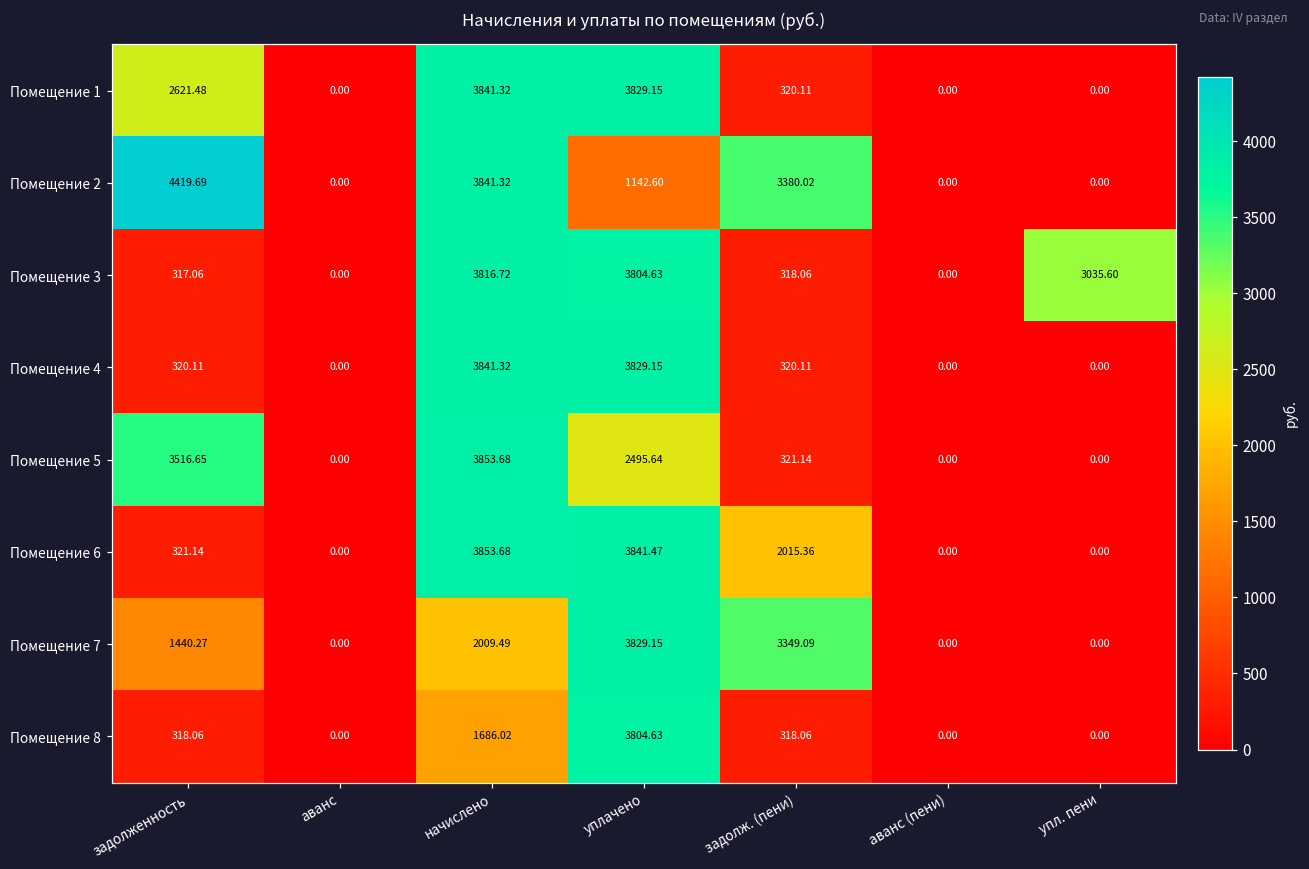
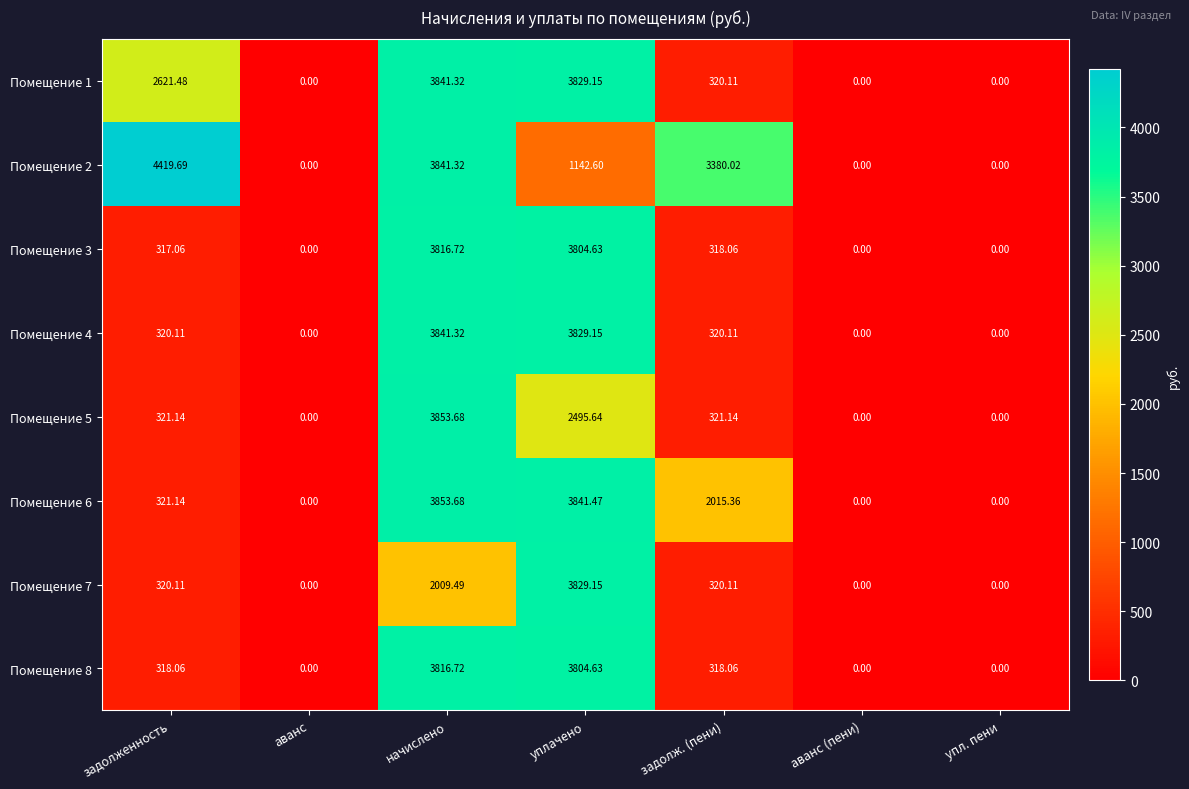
  {
    "Помещение 1": {
      "задолженность": 2621.48,
      "аванс": 0.00,
      "начислено": 3841.32,
      "уплачено": 3829.15,
      "задолж. (пени)": 320.11,
      "аванс (пени)": 0.00,
      "упл. пени": 0.00
    },
    "Помещение 2": {
      "задолженность": 4419.69,
      "аванс": 0.00,
      "начислено": 3841.32,
      "уплачено": 1142.60,
      "задолж. (пени)": 3380.02,
      "аванс (пени)": 0.00,
      "упл. пени": 0.00
    },
    "Помещение 3": {
      "задолженность": 317.06,
      "аванс": 0.00,
      "начислено": 3816.72,
      "уплачено": 3804.63,
      "задолж. (пени)": 318.06,
      "аванс (пени)": 0.00,
-     "упл. пени": 3035.60
+     "упл. пени": 0.00
    },
    "Помещение 4": {
      "задолженность": 320.11,
      "аванс": 0.00,
      "начислено": 3841.32,
      "уплачено": 3829.15,
      "задолж. (пени)": 320.11,
      "аванс (пени)": 0.00,
      "упл. пени": 0.00
    },
    "Помещение 5": {
-     "задолженность": 3516.65,
+     "задолженность": 321.14,
      "аванс": 0.00,
      "начислено": 3853.68,
      "уплачено": 2495.64,
      "задолж. (пени)": 321.14,
      "аванс (пени)": 0.00,
      "упл. пени": 0.00
    },
    "Помещение 6": {
      "задолженность": 321.14,
      "аванс": 0.00,
      "начислено": 3853.68,
      "уплачено": 3841.47,
      "задолж. (пени)": 2015.36,
      "аванс (пени)": 0.00,
      "упл. пени": 0.00
    },
    "Помещение 7": {
-     "задолженность": 1440.27,
+     "задолженность": 320.11,
      "аванс": 0.00,
      "начислено": 2009.49,
      "уплачено": 3829.15,
-     "задолж. (пени)": 3349.09,
+     "задолж. (пени)": 320.11,
      "аванс (пени)": 0.00,
      "упл. пени": 0.00
    },
    "Помещение 8": {
      "задолженность": 318.06,
      "аванс": 0.00,
-     "начислено": 1686.02,
+     "начислено": 3816.72,
      "уплачено": 3804.63,
      "задолж. (пени)": 318.06,
      "аванс (пени)": 0.00,
      "упл. пени": 0.00
    }
  }
